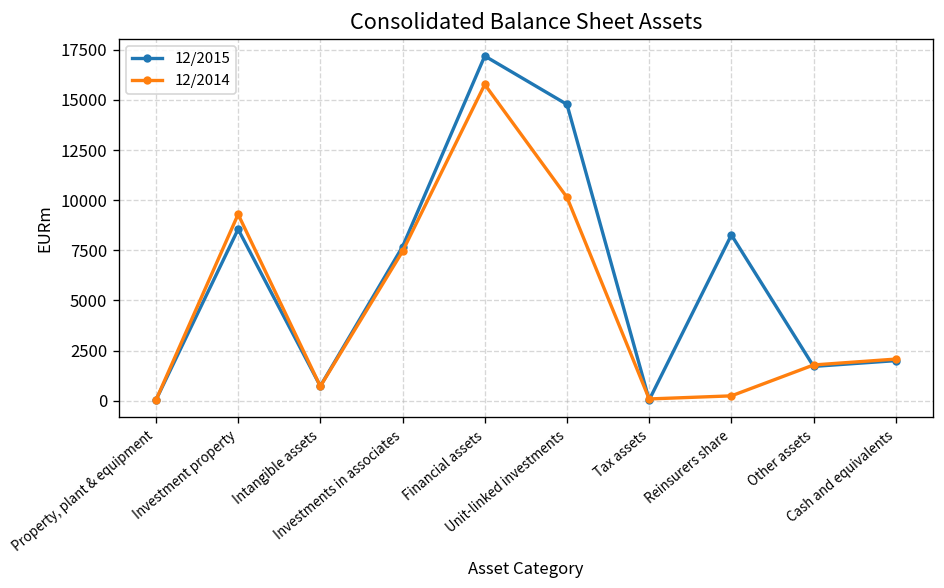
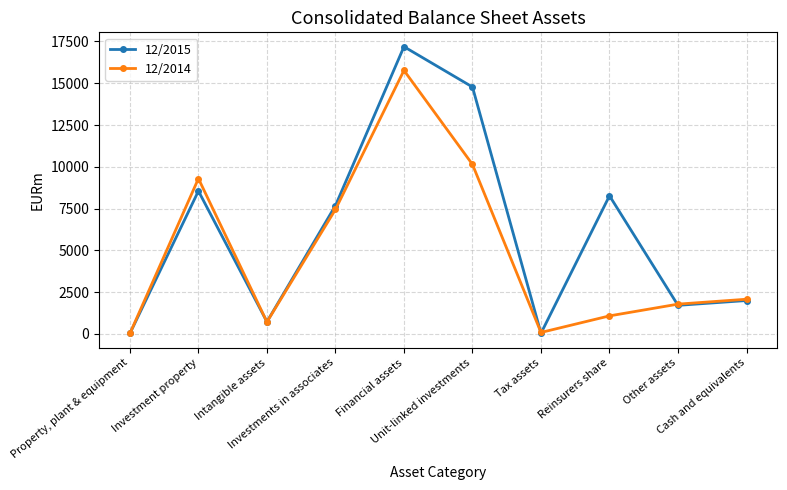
  {
    "12/2015": {
      "Investment property": 8600,
      "Investments in associates": 7700,
      "Financial assets": 17200,
      "Unit-linked investments": 14800,
      "Reinsurers share": 8300
    },
    "12/2014": {
      "Investment property": 9300,
      "Investments in associates": 7400,
      "Financial assets": 15800,
      "Unit-linked investments": 10100,
-     "Reinsurers share": 200
+     "Reinsurers share": 1100
    }
  }
